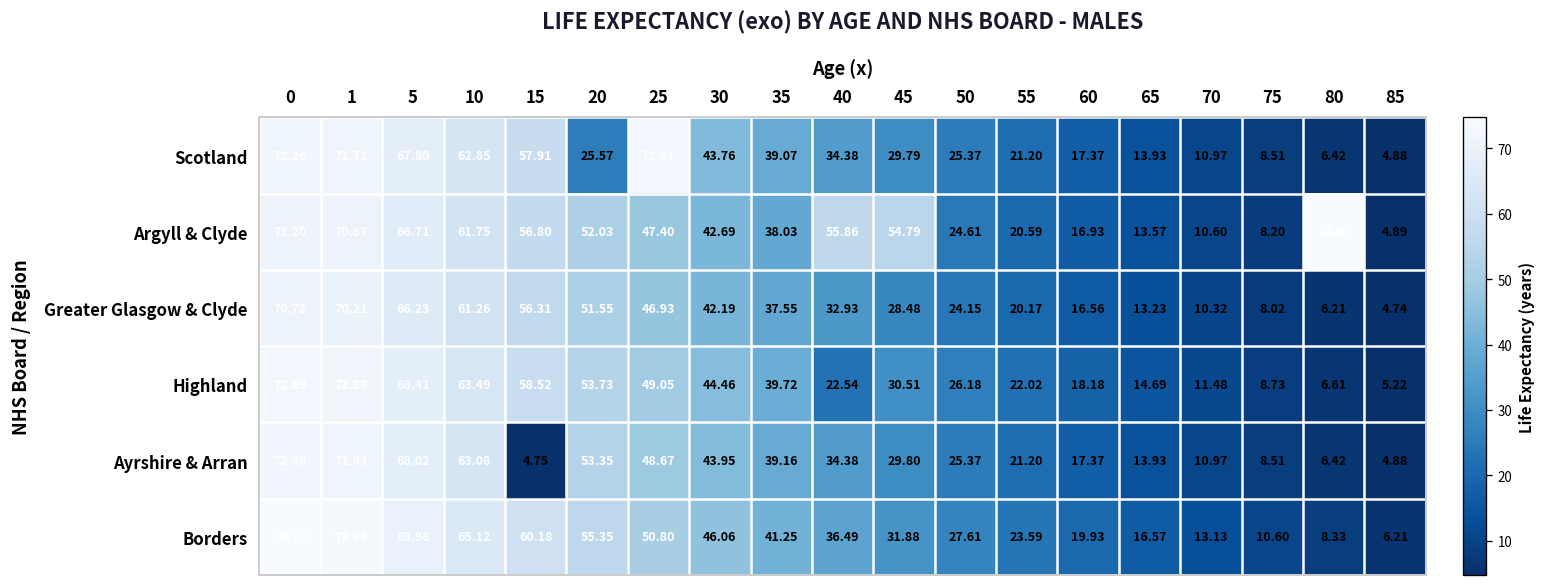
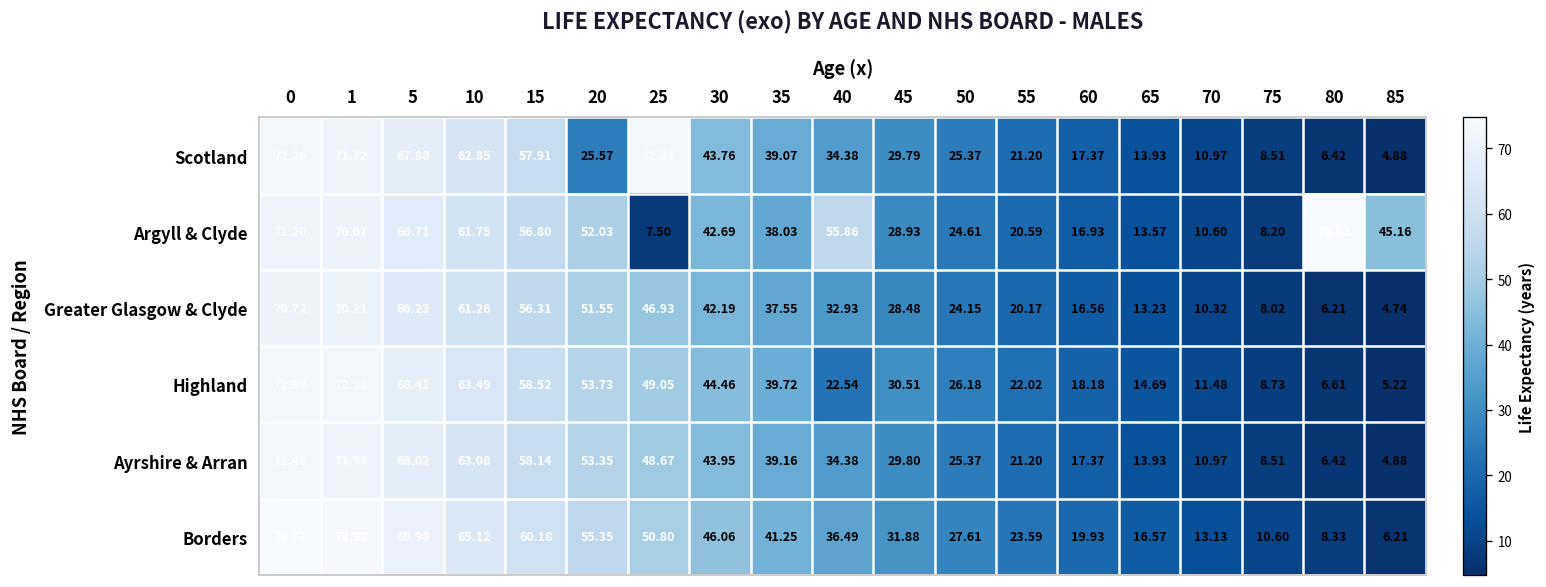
  {
    "Scotland": {
      "15": 57.91,
      "20": 25.57,
      "30": 43.76,
      "35": 39.07,
      "40": 34.38,
      "45": 29.79,
      "50": 25.37,
      "55": 21.20,
      "60": 17.37,
      "65": 13.93,
      "70": 10.97,
      "75": 8.51,
      "80": 6.42,
      "85": 4.88
    },
    "Argyll & Clyde": {
      "15": 56.80,
      "20": 52.03,
-     "25": 47.40,
+     "25": 7.50,
      "30": 42.69,
      "35": 38.03,
      "40": 55.86,
-     "45": 54.79,
+     "45": 28.93,
      "50": 24.61,
      "55": 20.59,
      "60": 16.93,
      "65": 13.57,
      "70": 10.60,
      "75": 8.20,
-     "85": 4.89
+     "85": 45.16
    },
    "Greater Glasgow & Clyde": {
      "15": 56.31,
      "20": 51.55,
      "25": 46.93,
      "30": 42.19,
      "35": 37.55,
      "40": 32.93,
      "45": 28.48,
      "50": 24.15,
      "55": 20.17,
      "60": 16.56,
      "65": 13.23,
      "70": 10.32,
      "75": 8.02,
      "80": 6.21,
      "85": 4.74
    },
    "Highland": {
      "15": 58.52,
      "20": 53.73,
      "25": 49.05,
      "30": 44.46,
      "35": 39.72,
      "40": 22.54,
      "45": 30.51,
      "50": 26.18,
      "55": 22.02,
      "60": 18.18,
      "65": 14.69,
      "70": 11.48,
      "75": 8.73,
      "80": 6.61,
      "85": 5.22
    },
    "Ayrshire & Arran": {
-     "15": 4.75,
+     "15": 58.14,
      "20": 53.35,
      "25": 48.67,
      "30": 43.95,
      "35": 39.16,
      "40": 34.38,
      "45": 29.80,
      "50": 25.37,
      "55": 21.20,
      "60": 17.37,
      "65": 13.93,
      "70": 10.97,
      "75": 8.51,
      "80": 6.42,
      "85": 4.88
    },
    "Borders": {
      "15": 60.18,
      "20": 55.35,
      "25": 50.80,
      "30": 46.06,
      "35": 41.25,
      "40": 36.49,
      "45": 31.88,
      "50": 27.61,
      "55": 23.59,
      "60": 19.93,
      "65": 16.57,
      "70": 13.13,
      "75": 10.60,
      "80": 8.33,
      "85": 6.21
    }
  }
